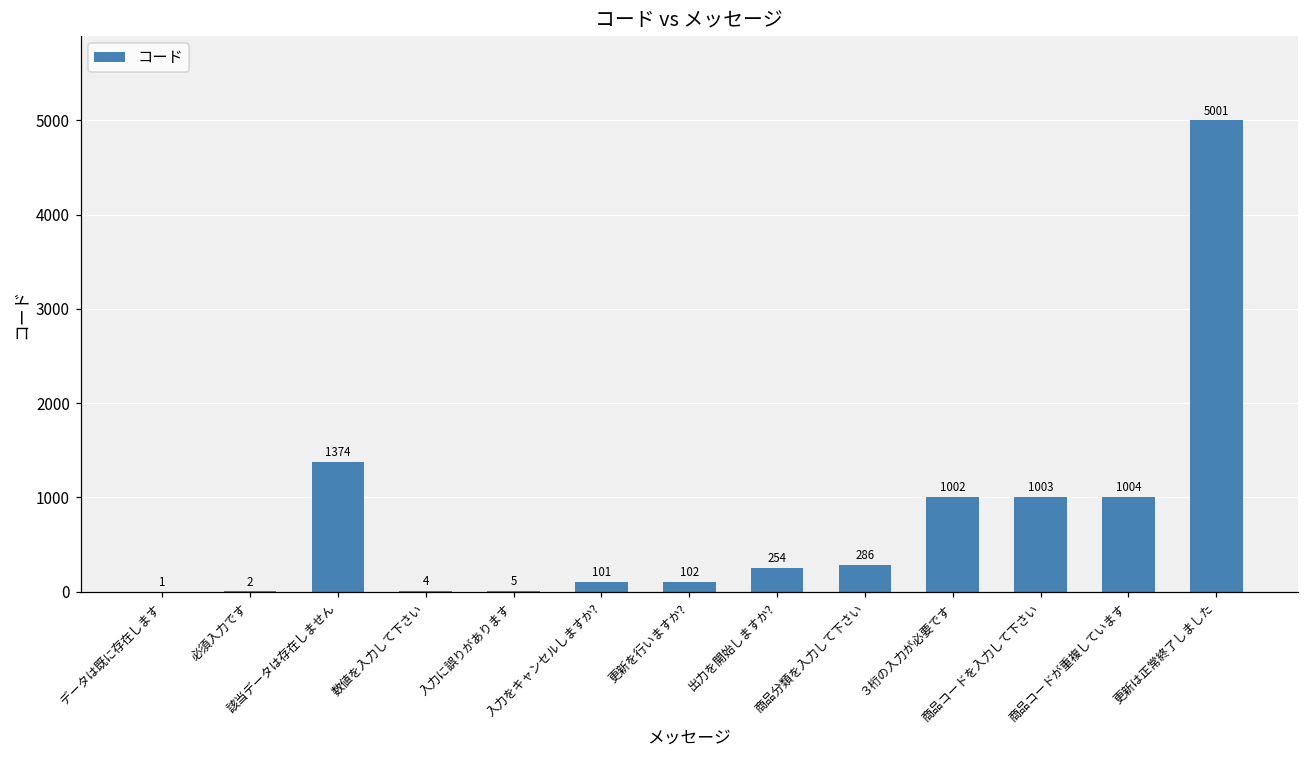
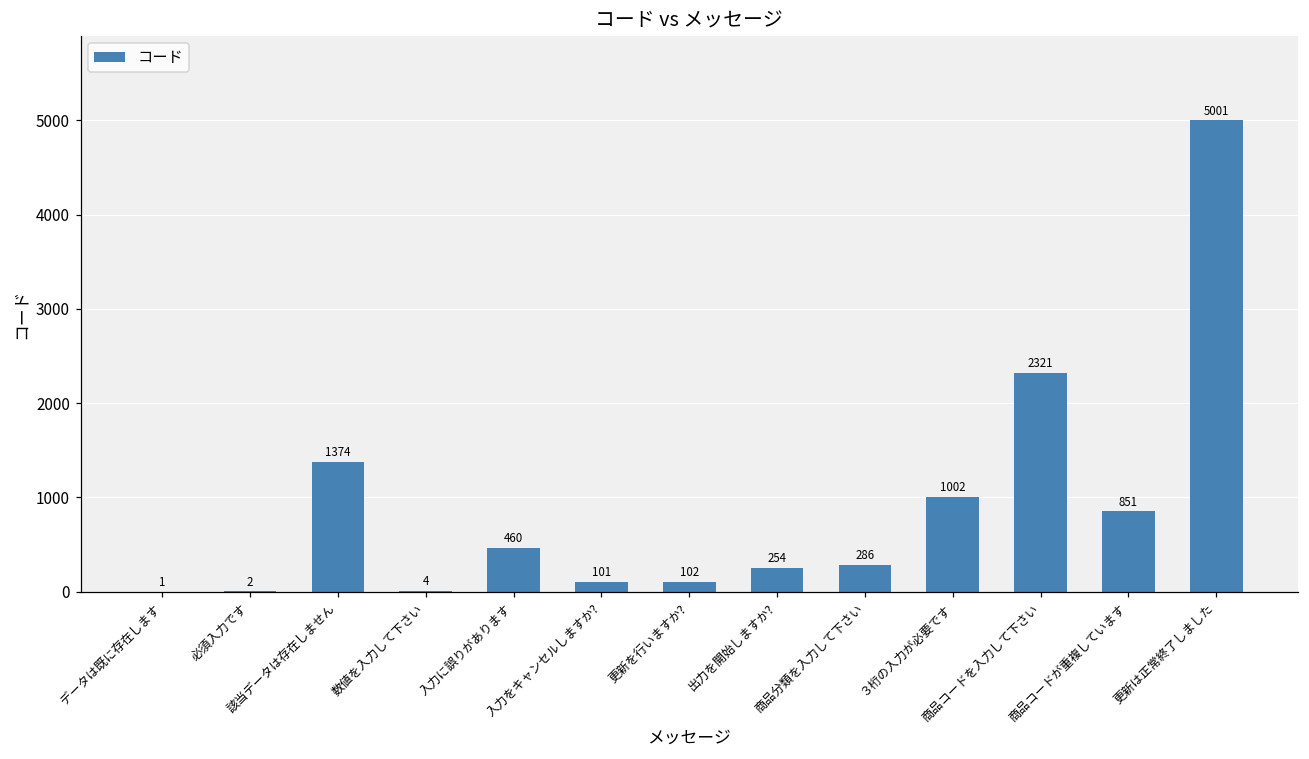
  {
    "データは既に存在します": 1,
    "必須入力です": 2,
    "該当データは存在しません": 1374,
    "数値を入力して下さい": 4,
-   "入力に誤りがあります": 5,
+   "入力に誤りがあります": 460,
    "入力をキャンセルしますか?": 101,
    "更新を行いますか?": 102,
    "出力を開始しますか?": 254,
    "商品分類を入力して下さい": 286,
    "３桁の入力が必要です": 1002,
-   "商品コードを入力して下さい": 1003,
-   "商品コードが重複しています": 1004,
+   "商品コードを入力して下さい": 2321,
+   "商品コードが重複しています": 851,
    "更新は正常終了しました": 5001
  }
